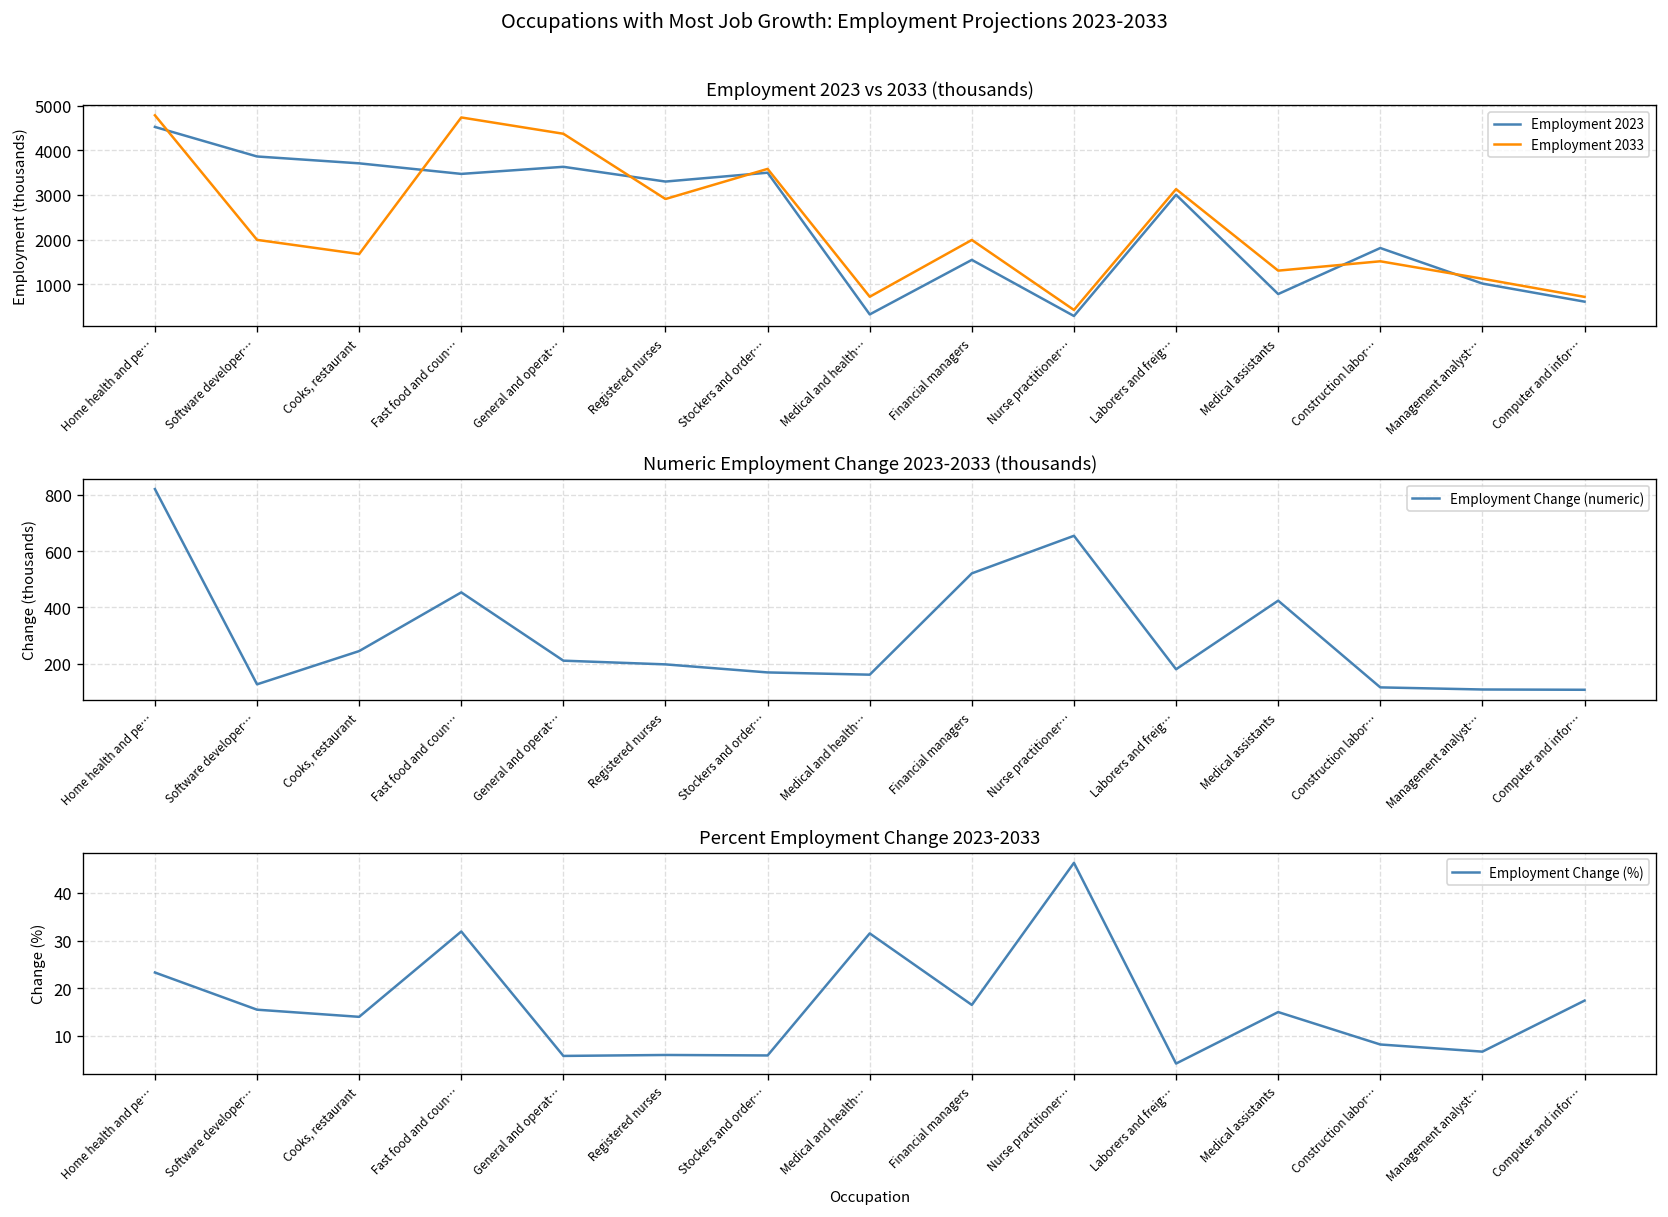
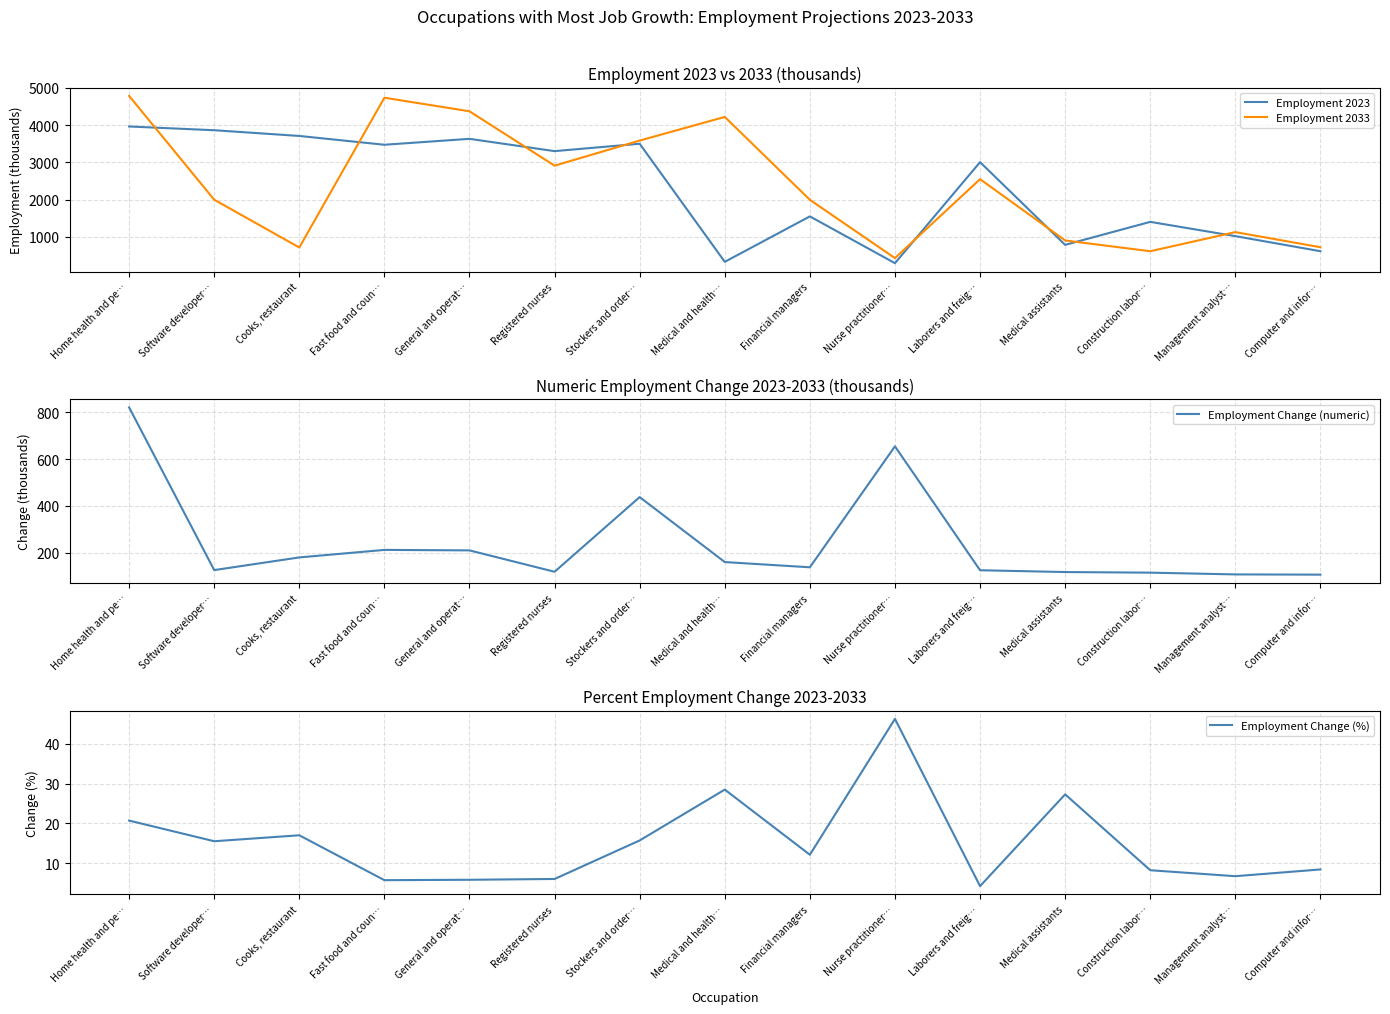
  {
    "Employment 2023 vs 2033 (thousands)": {
      "Employment 2023": {
-       "Home health and pe…": 4500,
+       "Home health and pe…": 4000,
        "Software developer…": 3900,
        "Cooks, restaurant": 3700,
        "Fast food and coun…": 3500,
        "General and operat…": 3600,
        "Registered nurses": 3300,
        "Stockers and order…": 3500,
        "Medical and health…": 300,
        "Financial managers": 1500,
        "Nurse practitioner…": 300,
        "Laborers and freig…": 3000,
        "Medical assistants": 800,
-       "Construction labor…": 1800,
+       "Construction labor…": 1400,
        "Management analyst…": 1000,
        "Computer and infor…": 600
      },
      "Employment 2033": {
        "Home health and pe…": 4800,
        "Software developer…": 2000,
-       "Cooks, restaurant": 1700,
+       "Cooks, restaurant": 700,
        "Fast food and coun…": 4700,
        "General and operat…": 4400,
        "Registered nurses": 2900,
        "Stockers and order…": 3600,
-       "Medical and health…": 700,
+       "Medical and health…": 4200,
        "Financial managers": 2000,
        "Nurse practitioner…": 400,
-       "Laborers and freig…": 3100,
-       "Medical assistants": 1300,
-       "Construction labor…": 1500,
+       "Laborers and freig…": 2500,
+       "Medical assistants": 900,
+       "Construction labor…": 600,
        "Management analyst…": 1100,
        "Computer and infor…": 700
      }
    },
    "Numeric Employment Change 2023-2033 (thousands)": {
      "Home health and pe…": 820,
      "Software developer…": 130,
-     "Cooks, restaurant": 240,
-     "Fast food and coun…": 450,
+     "Cooks, restaurant": 180,
+     "Fast food and coun…": 210,
      "General and operat…": 210,
-     "Registered nurses": 200,
-     "Stockers and order…": 170,
+     "Registered nurses": 120,
+     "Stockers and order…": 440,
      "Medical and health…": 160,
-     "Financial managers": 520,
+     "Financial managers": 140,
      "Nurse practitioner…": 650,
-     "Laborers and freig…": 180,
-     "Medical assistants": 420,
+     "Laborers and freig…": 130,
+     "Medical assistants": 120,
      "Construction labor…": 120,
      "Management analyst…": 110,
      "Computer and infor…": 110
    },
    "Percent Employment Change 2023-2033": {
-     "Home health and pe…": 23,
+     "Home health and pe…": 21,
      "Software developer…": 16,
-     "Cooks, restaurant": 14,
-     "Fast food and coun…": 32,
+     "Cooks, restaurant": 17,
+     "Fast food and coun…": 6,
      "General and operat…": 6,
      "Registered nurses": 6,
-     "Stockers and order…": 6,
-     "Medical and health…": 32,
-     "Financial managers": 17,
+     "Stockers and order…": 16,
+     "Medical and health…": 29,
+     "Financial managers": 12,
      "Nurse practitioner…": 46,
      "Laborers and freig…": 4,
-     "Medical assistants": 15,
+     "Medical assistants": 27,
      "Construction labor…": 8,
      "Management analyst…": 7,
-     "Computer and infor…": 17
+     "Computer and infor…": 8
    }
  }
